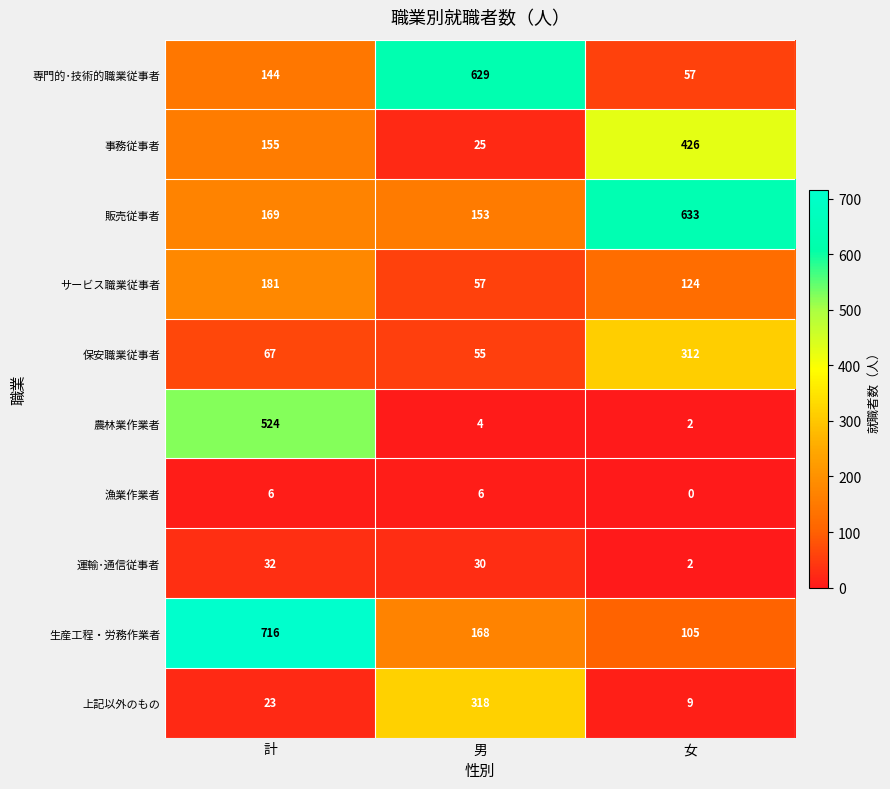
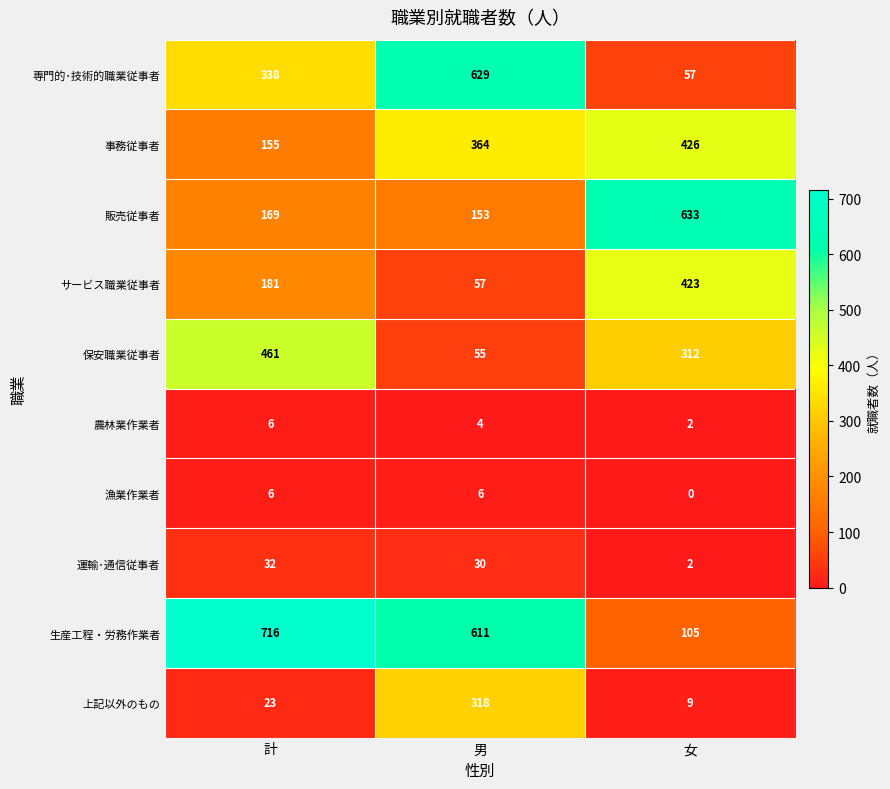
  {
    "専門的･技術的職業従事者": {
-     "計": 144,
+     "計": 338,
      "男": 629,
      "女": 57
    },
    "事務従事者": {
      "計": 155,
-     "男": 25,
+     "男": 364,
      "女": 426
    },
    "販売従事者": {
      "計": 169,
      "男": 153,
      "女": 633
    },
    "サービス職業従事者": {
      "計": 181,
      "男": 57,
-     "女": 124
+     "女": 423
    },
    "保安職業従事者": {
-     "計": 67,
+     "計": 461,
      "男": 55,
      "女": 312
    },
    "農林業作業者": {
-     "計": 524,
+     "計": 6,
      "男": 4,
      "女": 2
    },
    "漁業作業者": {
      "計": 6,
      "男": 6,
      "女": 0
    },
    "運輸･通信従事者": {
      "計": 32,
      "男": 30,
      "女": 2
    },
    "生産工程・労務作業者": {
      "計": 716,
-     "男": 168,
+     "男": 611,
      "女": 105
    },
    "上記以外のもの": {
      "計": 23,
      "男": 318,
      "女": 9
    }
  }
